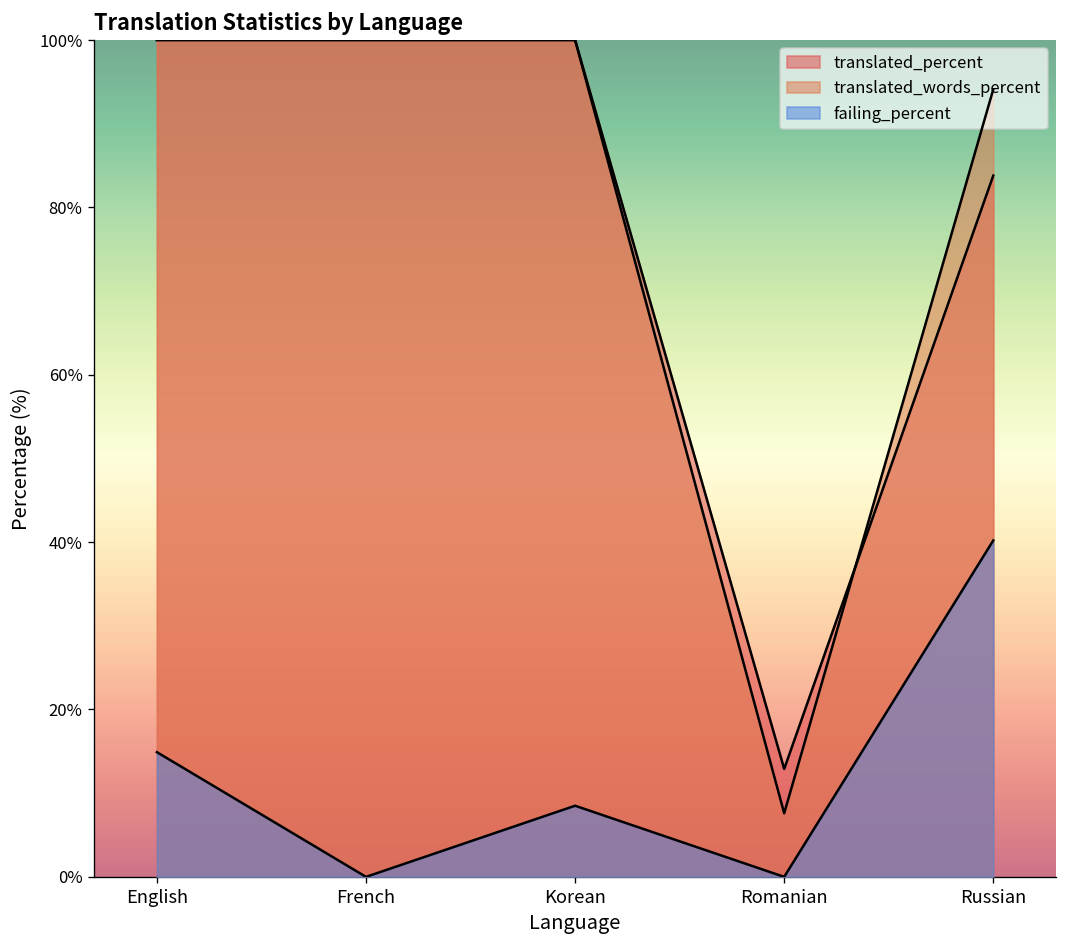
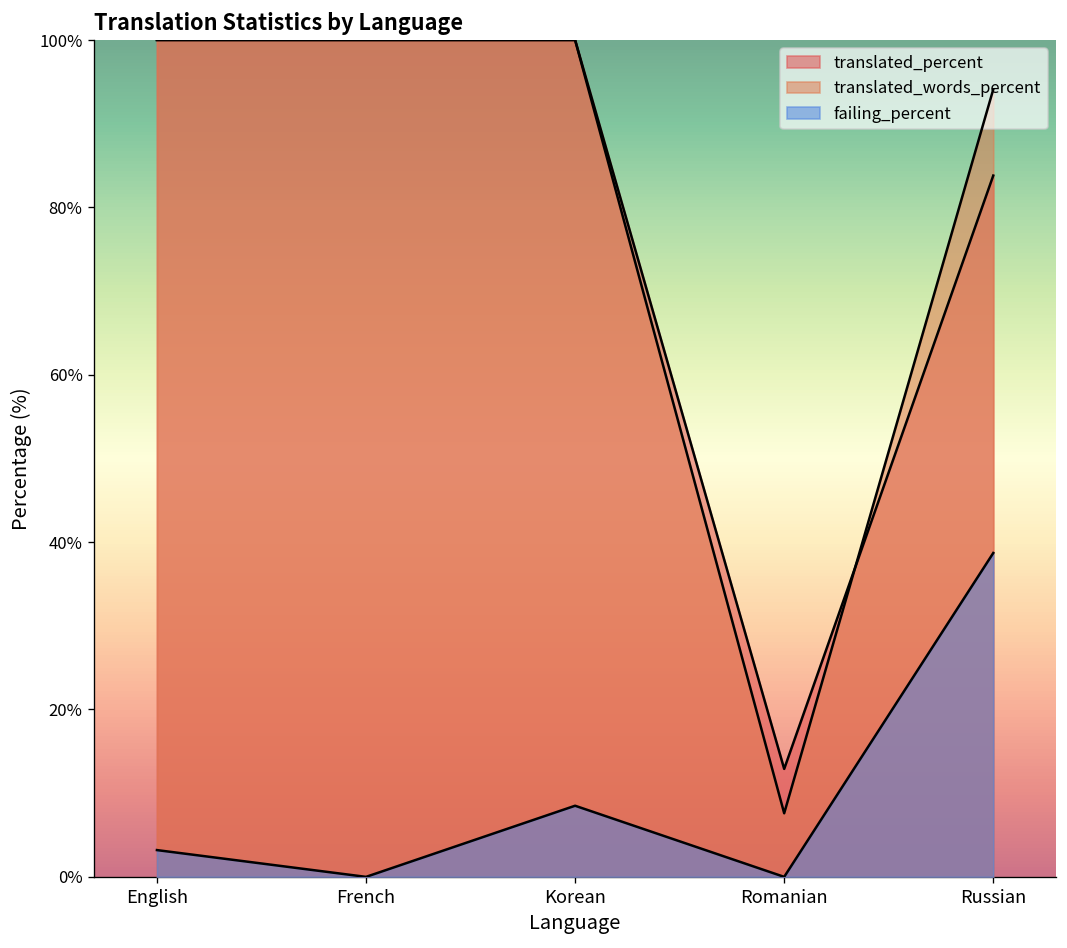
  {
    "failing_percent": {
-     "English": "15%",
+     "English": "3%",
      "French": "0%",
      "Korean": "9%",
      "Romanian": "0%",
-     "Russian": "40%"
+     "Russian": "39%"
    }
  }
